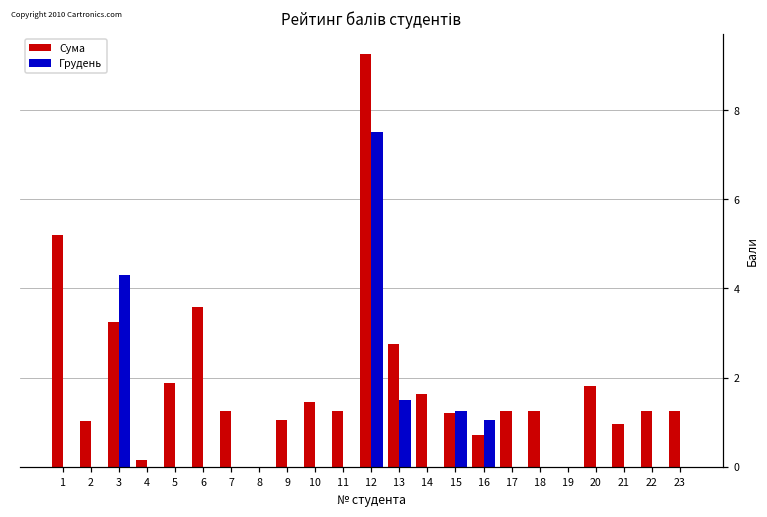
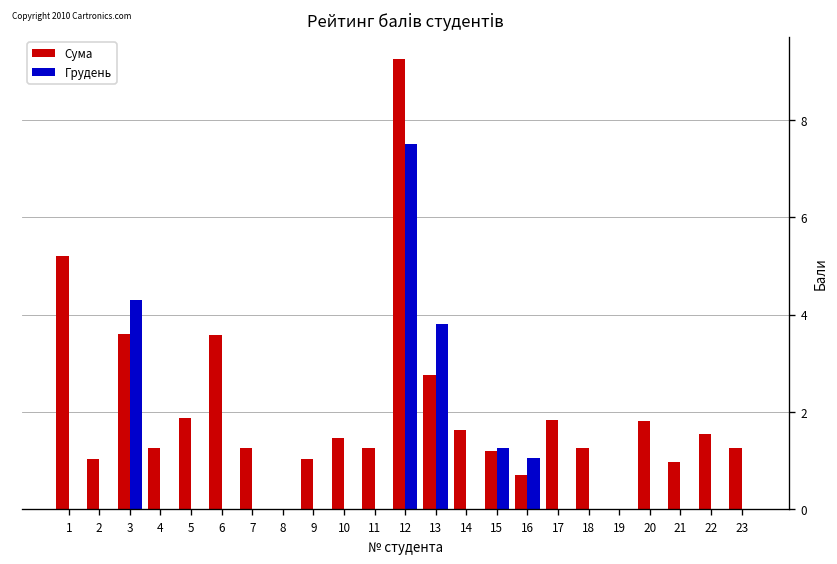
  {
    "Сума": {
      "1": 5.2,
      "2": 1.0,
-     "3": 3.3,
-     "4": 0.2,
+     "3": 3.6,
+     "4": 1.3,
      "5": 1.9,
      "6": 3.6,
      "7": 1.3,
      "8": 0.0,
      "9": 1.0,
      "10": 1.5,
      "11": 1.3,
      "12": 9.3,
      "13": 2.8,
      "14": 1.6,
      "15": 1.2,
      "16": 0.7,
-     "17": 1.3,
+     "17": 1.8,
      "18": 1.3,
      "19": 0.0,
      "20": 1.8,
      "21": 1.0,
-     "22": 1.3,
+     "22": 1.6,
      "23": 1.3
    },
    "Грудень": {
      "1": 0.0,
      "2": 0.0,
      "3": 4.3,
      "4": 0.0,
      "5": 0.0,
      "6": 0.0,
      "7": 0.0,
      "8": 0.0,
      "9": 0.0,
      "10": 0.0,
      "11": 0.0,
      "12": 7.5,
-     "13": 1.5,
+     "13": 3.8,
      "14": 0.0,
      "15": 1.3,
      "16": 1.1,
      "17": 0.0,
      "18": 0.0,
      "19": 0.0,
      "20": 0.0,
      "21": 0.0,
      "22": 0.0,
      "23": 0.0
    }
  }
